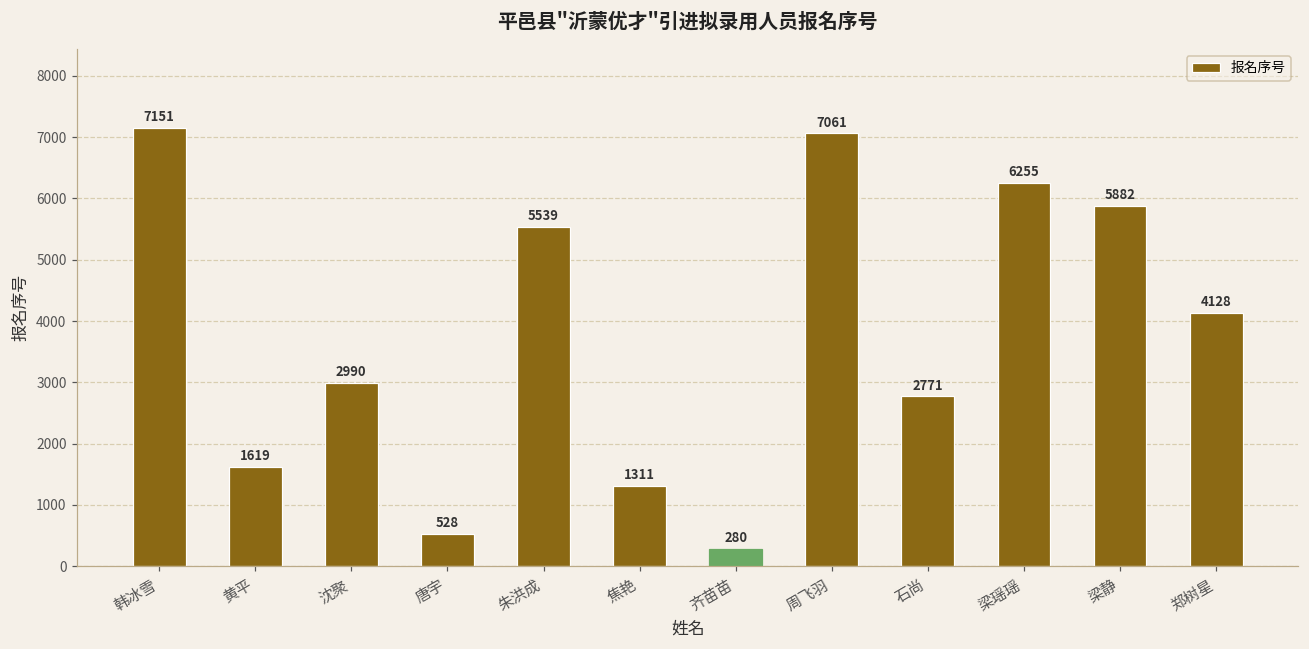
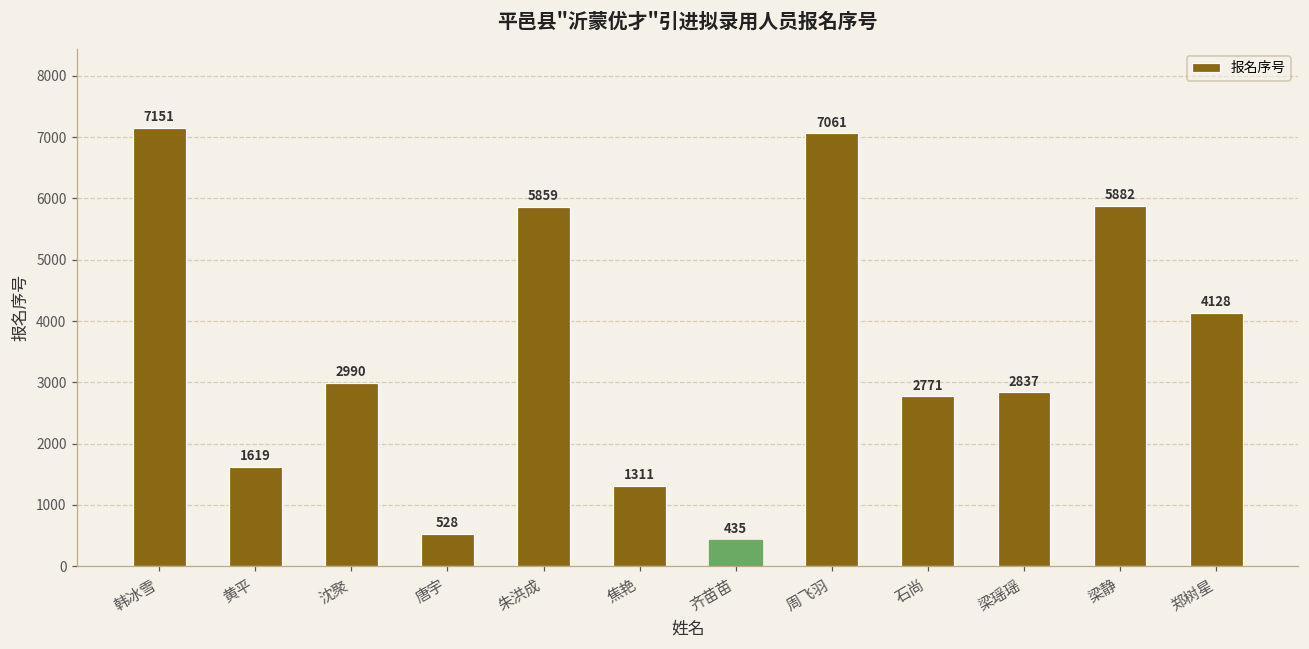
  {
    "韩冰雪": 7151,
    "黄平": 1619,
    "沈聚": 2990,
    "唐宇": 528,
-   "朱洪成": 5539,
+   "朱洪成": 5859,
    "焦艳": 1311,
-   "齐苗苗": 280,
+   "齐苗苗": 435,
    "周飞羽": 7061,
    "石尚": 2771,
-   "梁瑶瑶": 6255,
+   "梁瑶瑶": 2837,
    "梁静": 5882,
    "郑树星": 4128
  }
